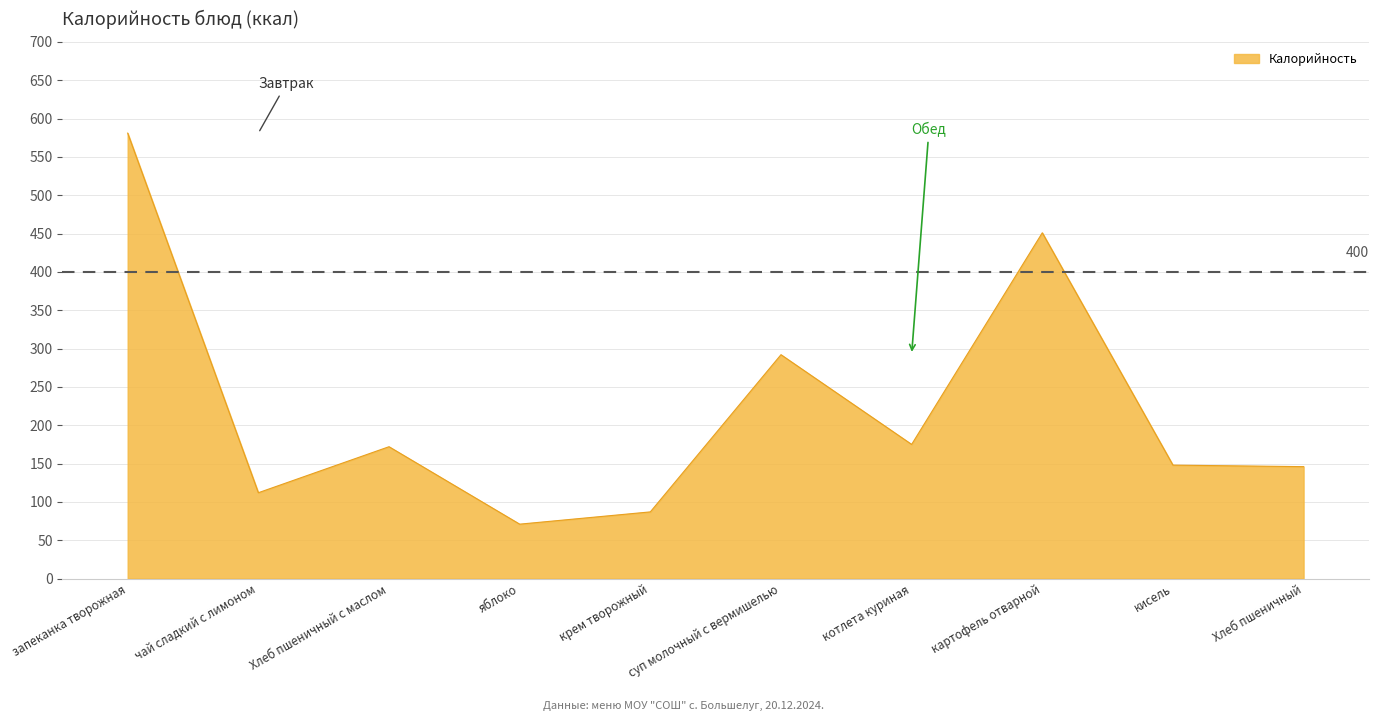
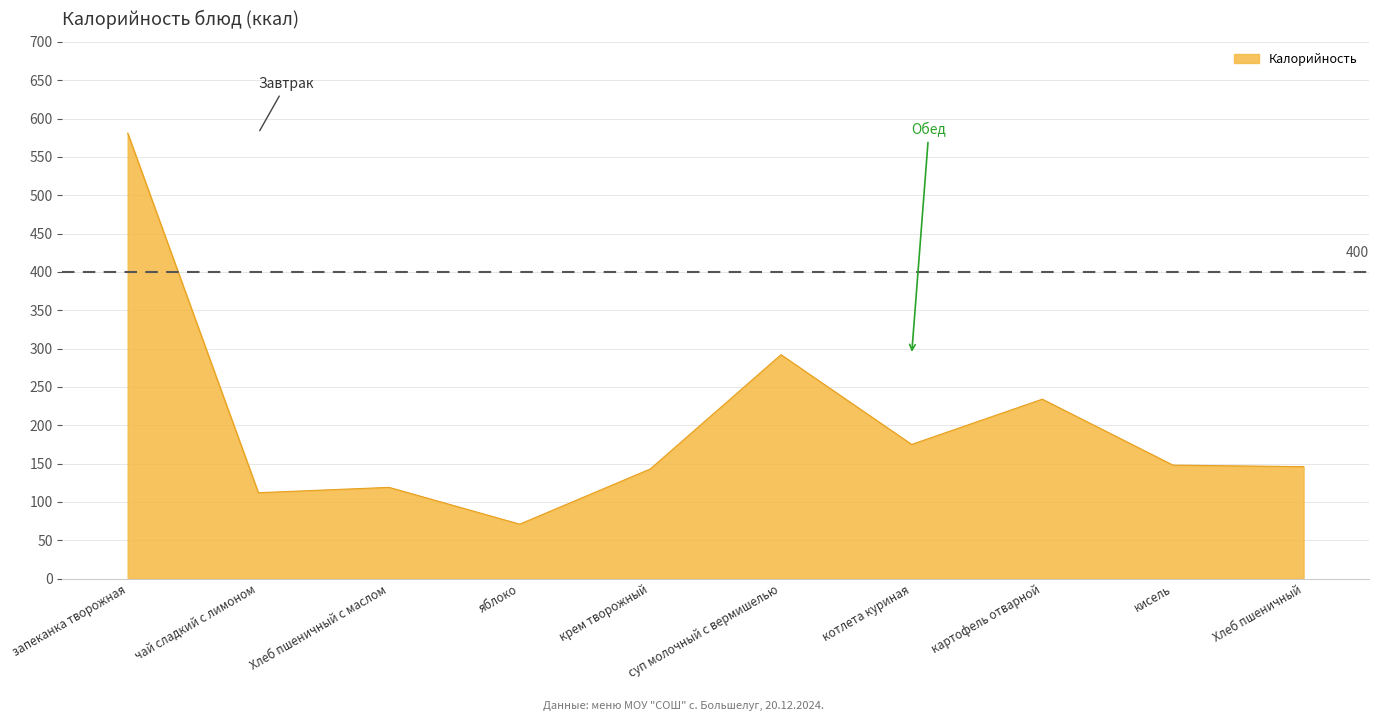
  {
    "запеканка творожная": 580,
    "чай сладкий с лимоном": 110,
-   "Хлеб пшеничный с маслом": 170,
+   "Хлеб пшеничный с маслом": 120,
    "яблоко": 70,
-   "крем творожный": 90,
+   "крем творожный": 140,
    "суп молочный с вермишелью": 290,
    "котлета куриная": 180,
-   "картофель отварной": 450,
+   "картофель отварной": 230,
    "кисель": 150,
    "Хлеб пшеничный": 150
  }
